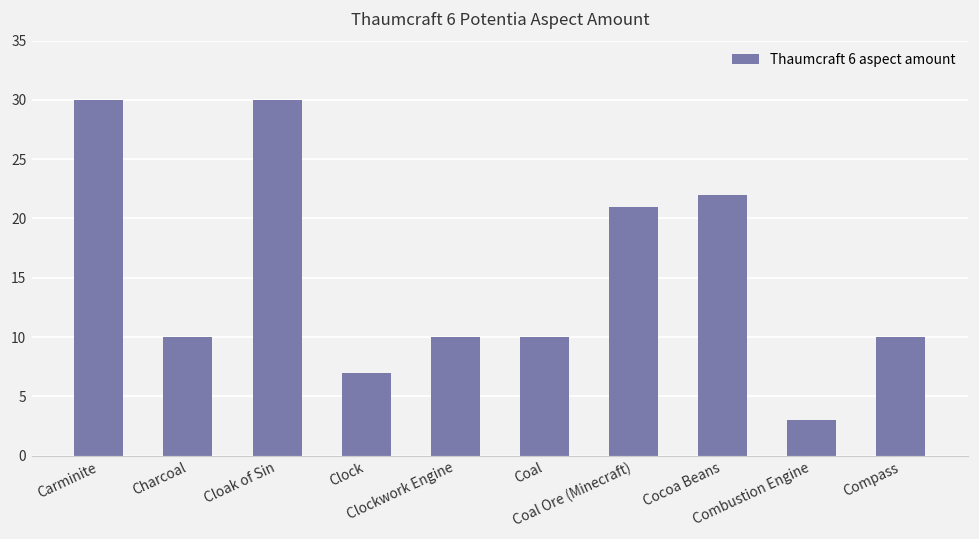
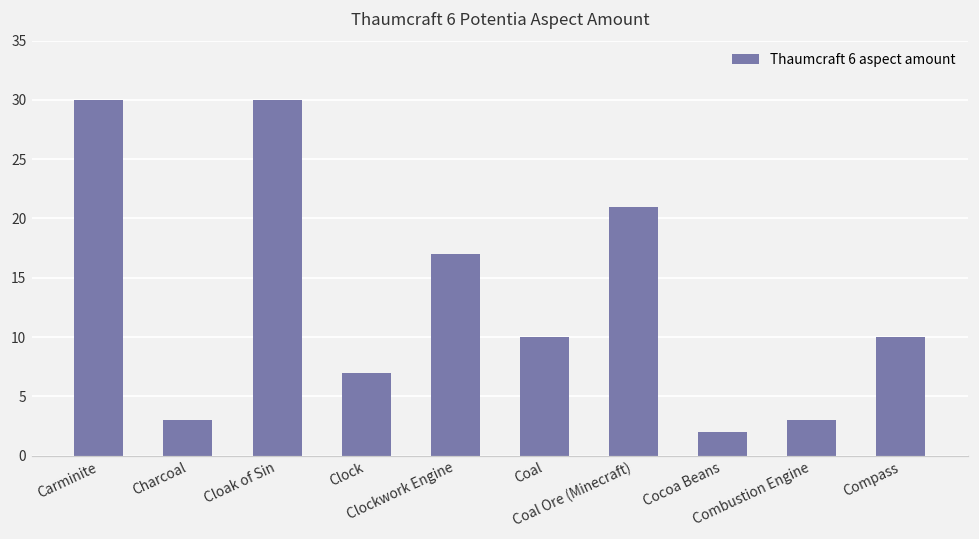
  {
    "Carminite": 30,
-   "Charcoal": 10,
+   "Charcoal": 3,
    "Cloak of Sin": 30,
    "Clock": 7,
-   "Clockwork Engine": 10,
+   "Clockwork Engine": 17,
    "Coal": 10,
    "Coal Ore (Minecraft)": 21,
-   "Cocoa Beans": 22,
+   "Cocoa Beans": 2,
    "Combustion Engine": 3,
    "Compass": 10
  }
